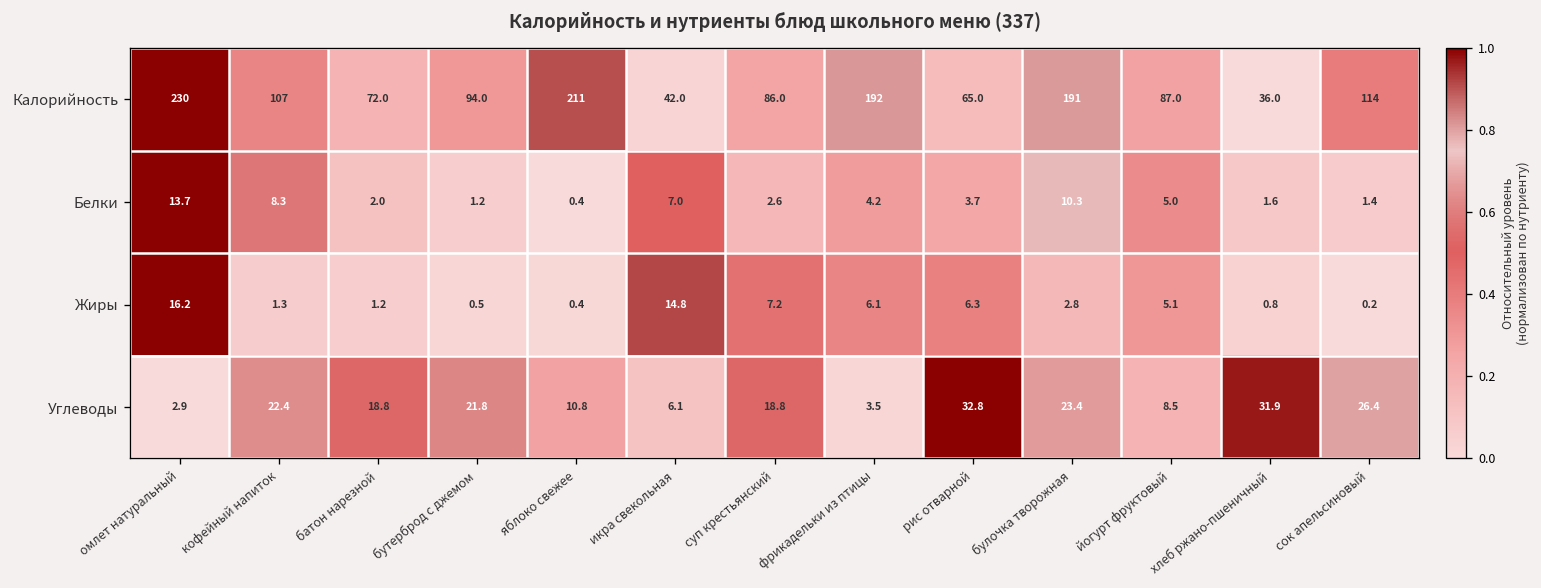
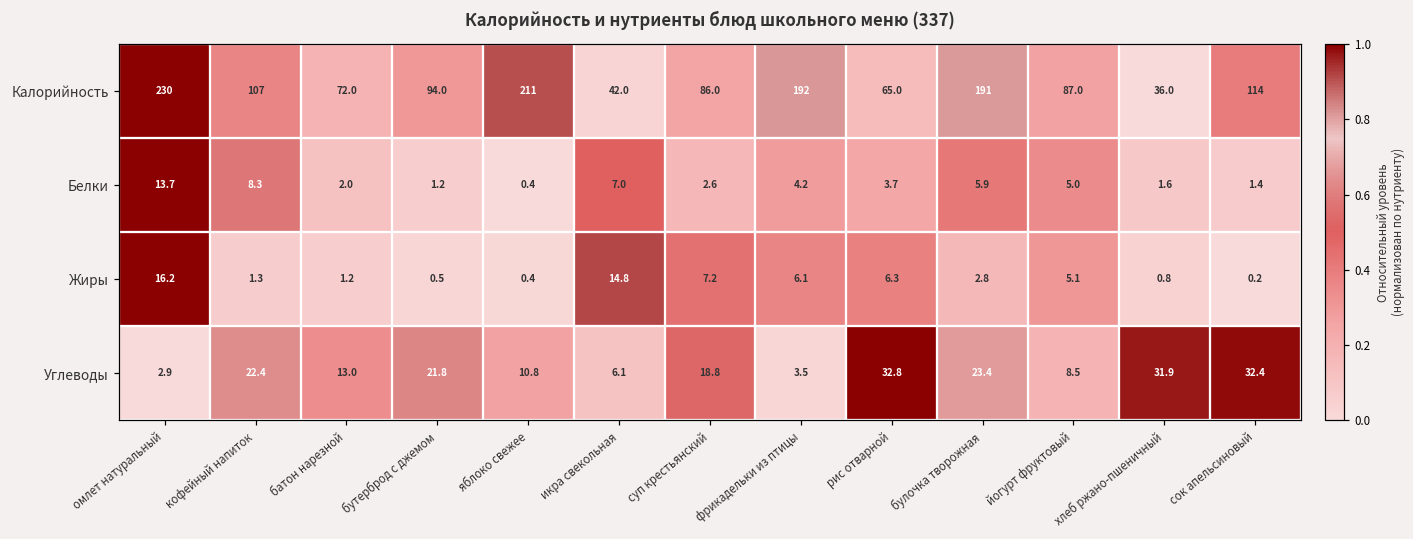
  {
    "Калорийность": {
      "омлет натуральный": 230,
      "кофейный напиток": 107,
      "батон нарезной": 72.0,
      "бутерброд с джемом": 94.0,
      "яблоко свежее": 211,
      "икра свекольная": 42.0,
      "суп крестьянский": 86.0,
      "фрикадельки из птицы": 192,
      "рис отварной": 65.0,
      "булочка творожная": 191,
      "йогурт фруктовый": 87.0,
      "хлеб ржано-пшеничный": 36.0,
      "сок апельсиновый": 114
    },
    "Белки": {
      "омлет натуральный": 13.7,
      "кофейный напиток": 8.3,
      "батон нарезной": 2.0,
      "бутерброд с джемом": 1.2,
      "яблоко свежее": 0.4,
      "икра свекольная": 7.0,
      "суп крестьянский": 2.6,
      "фрикадельки из птицы": 4.2,
      "рис отварной": 3.7,
-     "булочка творожная": 10.3,
+     "булочка творожная": 5.9,
      "йогурт фруктовый": 5.0,
      "хлеб ржано-пшеничный": 1.6,
      "сок апельсиновый": 1.4
    },
    "Жиры": {
      "омлет натуральный": 16.2,
      "кофейный напиток": 1.3,
      "батон нарезной": 1.2,
      "бутерброд с джемом": 0.5,
      "яблоко свежее": 0.4,
      "икра свекольная": 14.8,
      "суп крестьянский": 7.2,
      "фрикадельки из птицы": 6.1,
      "рис отварной": 6.3,
      "булочка творожная": 2.8,
      "йогурт фруктовый": 5.1,
      "хлеб ржано-пшеничный": 0.8,
      "сок апельсиновый": 0.2
    },
    "Углеводы": {
      "омлет натуральный": 2.9,
      "кофейный напиток": 22.4,
-     "батон нарезной": 18.8,
+     "батон нарезной": 13.0,
      "бутерброд с джемом": 21.8,
      "яблоко свежее": 10.8,
      "икра свекольная": 6.1,
      "суп крестьянский": 18.8,
      "фрикадельки из птицы": 3.5,
      "рис отварной": 32.8,
      "булочка творожная": 23.4,
      "йогурт фруктовый": 8.5,
      "хлеб ржано-пшеничный": 31.9,
-     "сок апельсиновый": 26.4
+     "сок апельсиновый": 32.4
    }
  }
